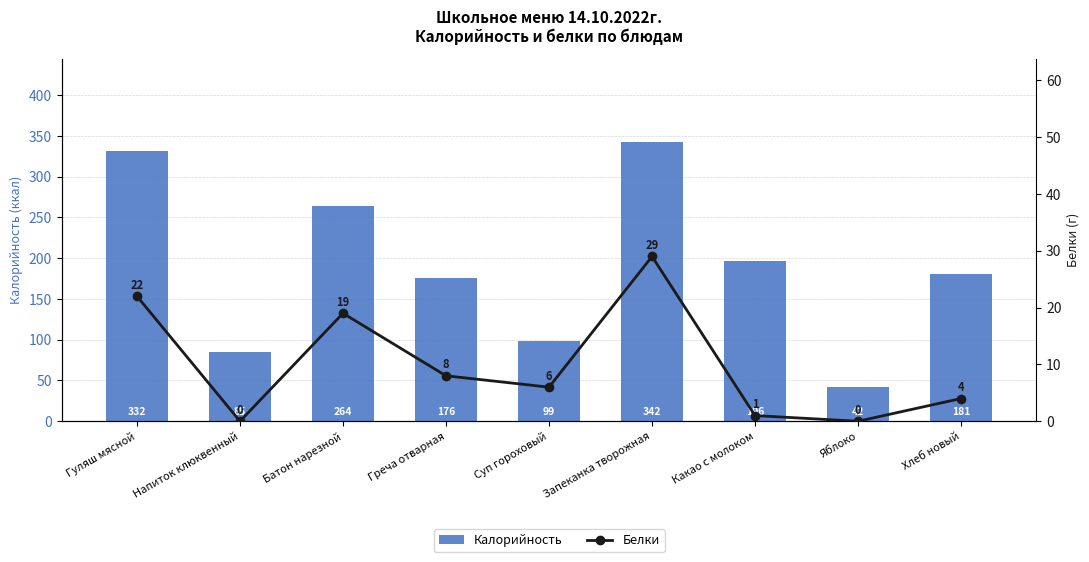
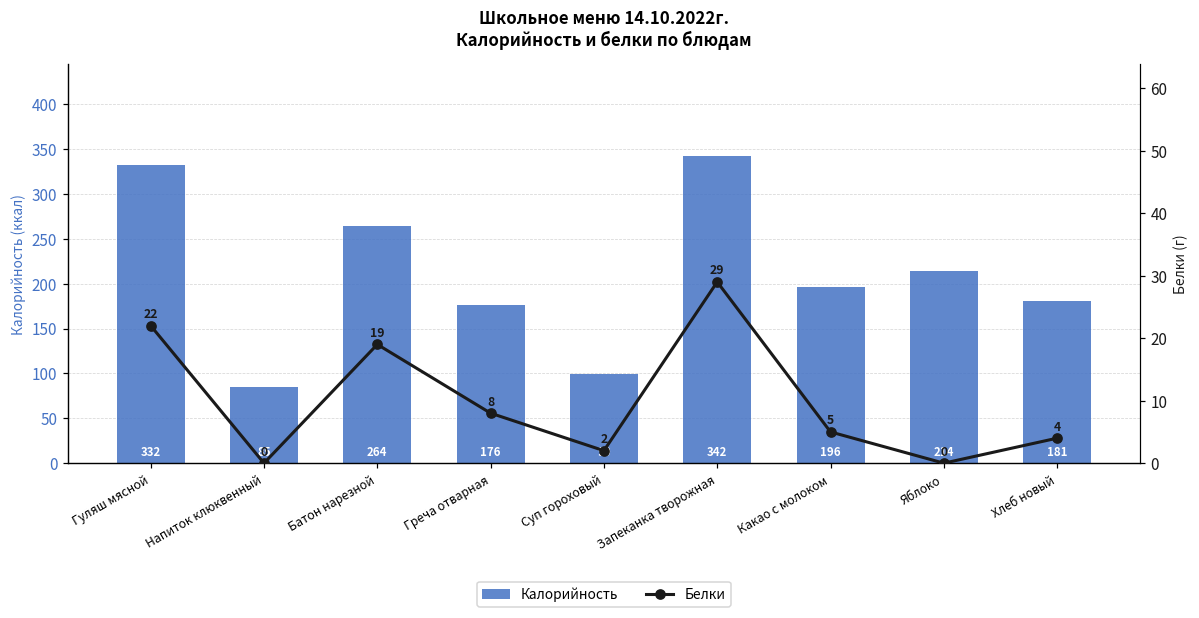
  {
    "Калорийность": {
      "Гуляш мясной": 332,
      "Батон нарезной": 264,
      "Греча отварная": 176,
      "Запеканка творожная": 342,
      "Какао с молоком": 196,
-     "Яблоко": 42,
+     "Яблоко": 214,
      "Хлеб новый": 181
    },
    "Белки": {
      "Гуляш мясной": 22,
      "Батон нарезной": 19,
      "Греча отварная": 8,
-     "Суп гороховый": 6,
+     "Суп гороховый": 2,
      "Запеканка творожная": 29,
-     "Какао с молоком": 1,
+     "Какао с молоком": 5,
      "Хлеб новый": 4
    }
  }
